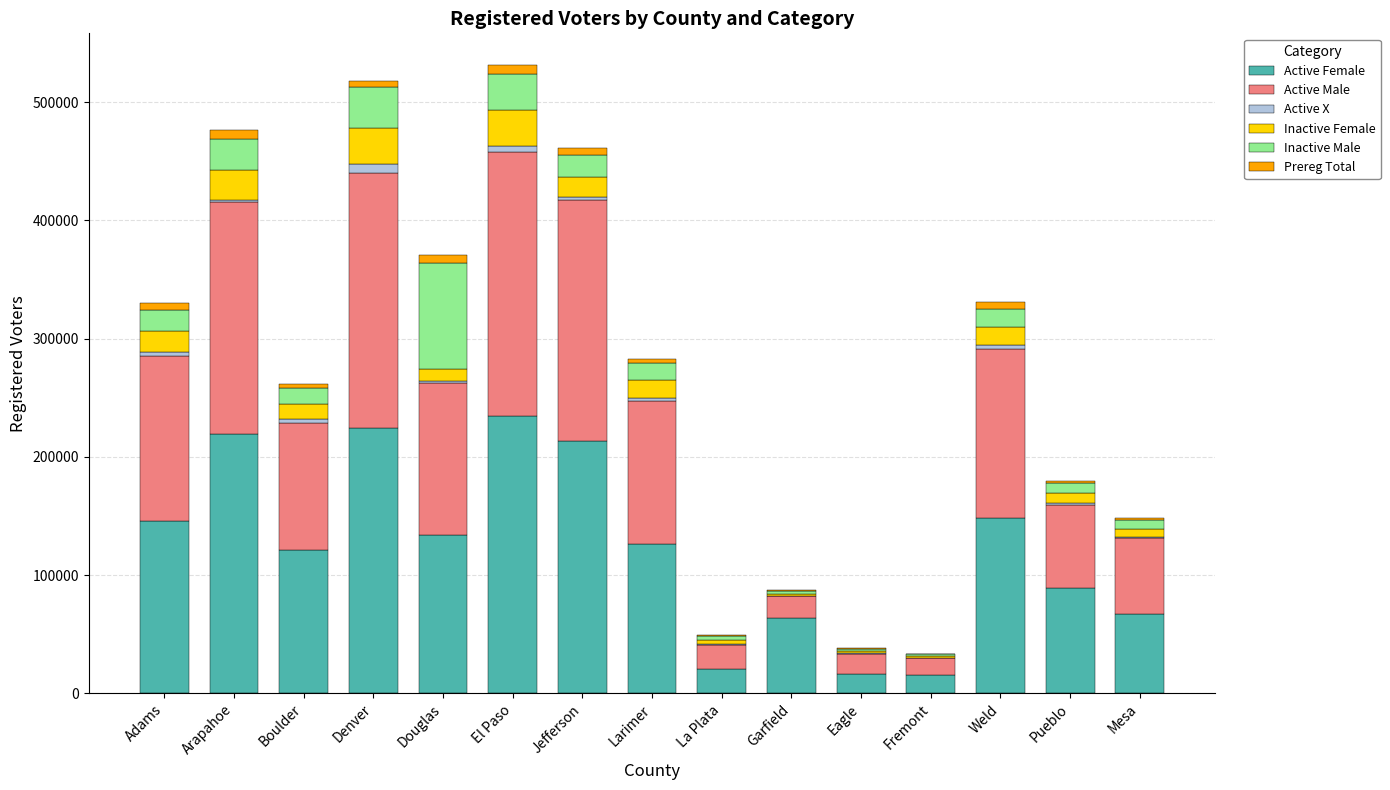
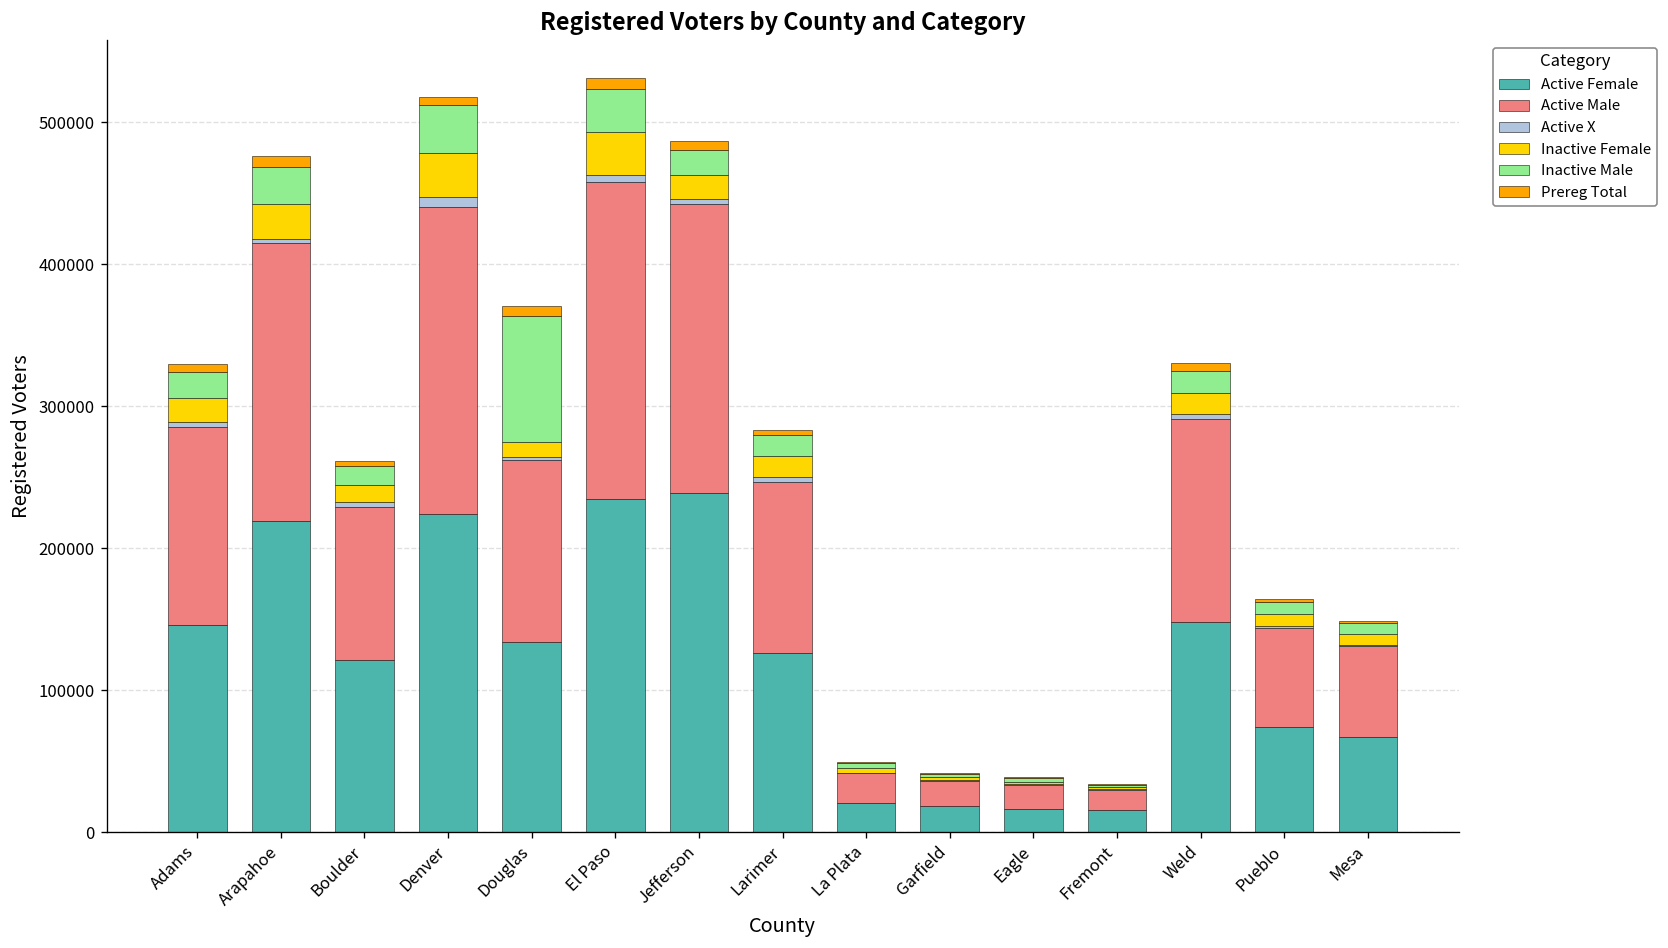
  {
    "Active Female": {
      "Adams": 146000,
      "Arapahoe": 219000,
      "Boulder": 121000,
      "Denver": 224000,
      "Douglas": 134000,
      "El Paso": 235000,
-     "Jefferson": 213000,
+     "Jefferson": 239000,
      "Larimer": 126000,
      "La Plata": 21000,
-     "Garfield": 64000,
+     "Garfield": 18000,
      "Eagle": 16000,
      "Fremont": 15000,
      "Weld": 148000,
-     "Pueblo": 89000,
+     "Pueblo": 74000,
      "Mesa": 67000
    },
    "Active Male": {
      "Adams": 139000,
      "Arapahoe": 196000,
      "Boulder": 108000,
      "Denver": 216000,
      "Douglas": 128000,
      "El Paso": 223000,
      "Jefferson": 204000,
      "Larimer": 121000,
      "La Plata": 21000,
      "Garfield": 18000,
      "Eagle": 17000,
      "Fremont": 15000,
      "Weld": 143000,
      "Pueblo": 70000,
      "Mesa": 64000
    },
    "Active X": {
      "Adams": 3000,
      "Arapahoe": 2000,
      "Boulder": 4000,
      "Denver": 7000,
      "El Paso": 5000,
      "Jefferson": 3000,
      "Larimer": 3000,
      "Weld": 3000
    },
    "Inactive Male": {
      "Adams": 18000,
      "Arapahoe": 26000,
      "Boulder": 13000,
      "Denver": 34000,
      "Douglas": 89000,
      "El Paso": 30000,
      "Jefferson": 18000,
      "Larimer": 15000,
      "La Plata": 4000,
      "Garfield": 2000,
      "Eagle": 2000,
      "Weld": 15000,
      "Pueblo": 9000,
      "Mesa": 8000
    }
  }
